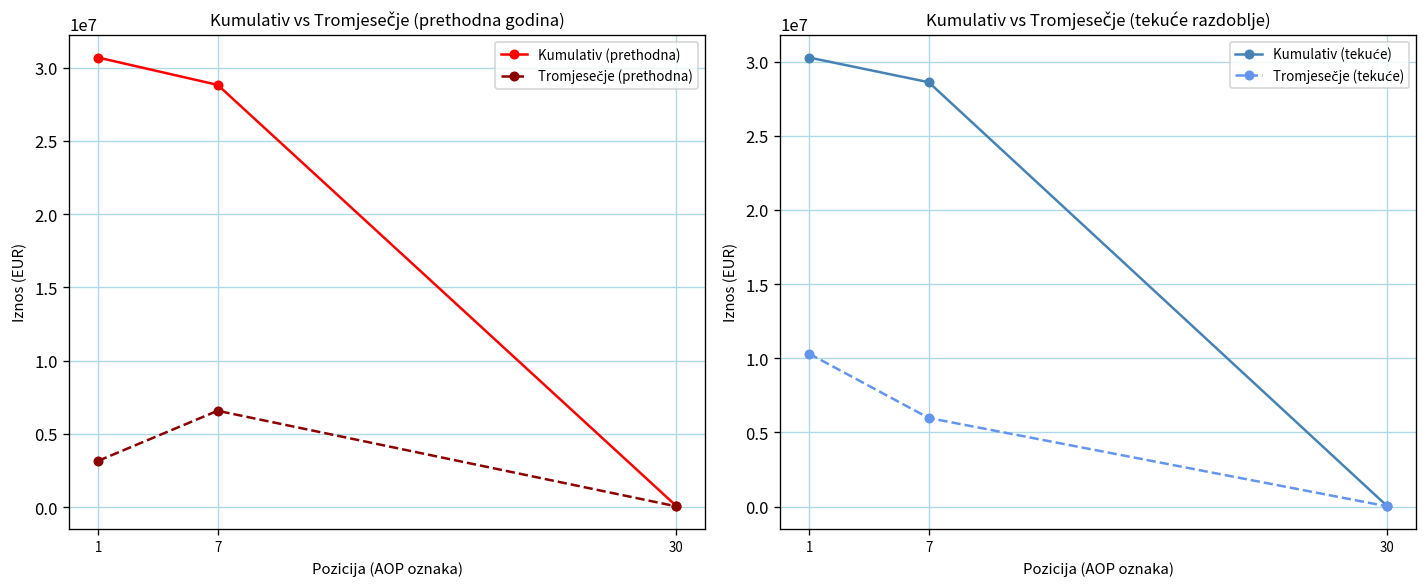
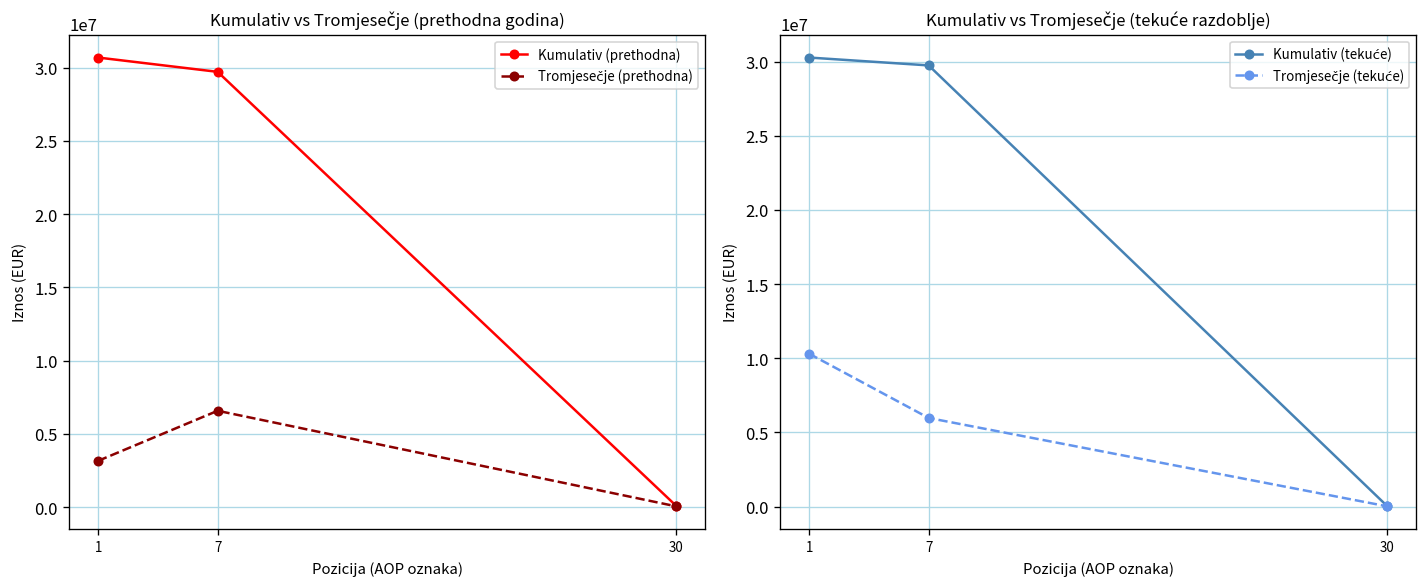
  {
    "Kumulativ vs Tromjesečje (prethodna godina)": {
      "Kumulativ (prethodna)": {
        "1": 30700000,
-       "7": 28800000
+       "7": 29700000
      },
      "Tromjesečje (prethodna)": {
        "1": 3200000,
        "7": 6600000
      }
    },
    "Kumulativ vs Tromjesečje (tekuće razdoblje)": {
      "Kumulativ (tekuće)": {
        "1": 30300000,
-       "7": 28600000
+       "7": 29700000
      },
      "Tromjesečje (tekuće)": {
        "1": 10300000,
        "7": 6000000
      }
    }
  }
